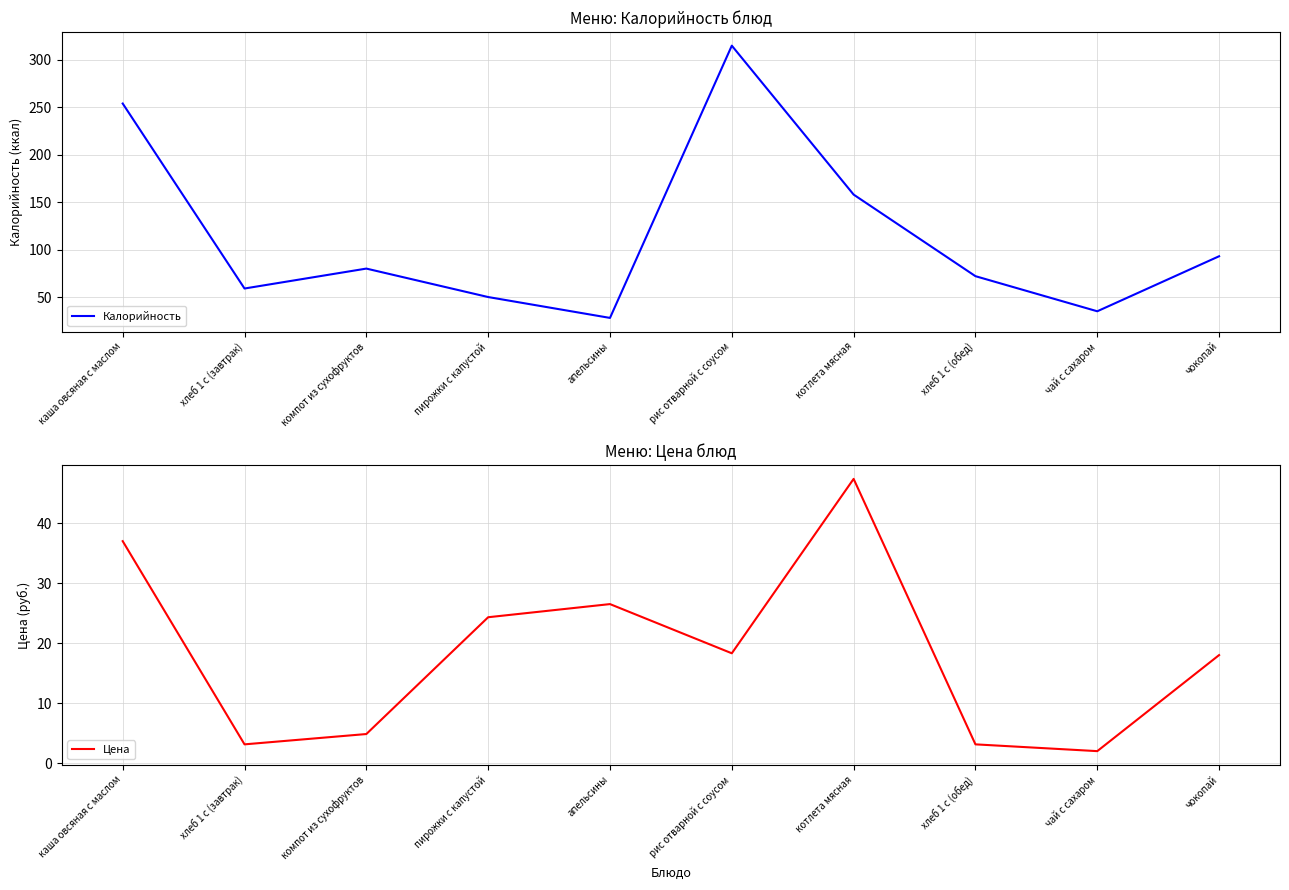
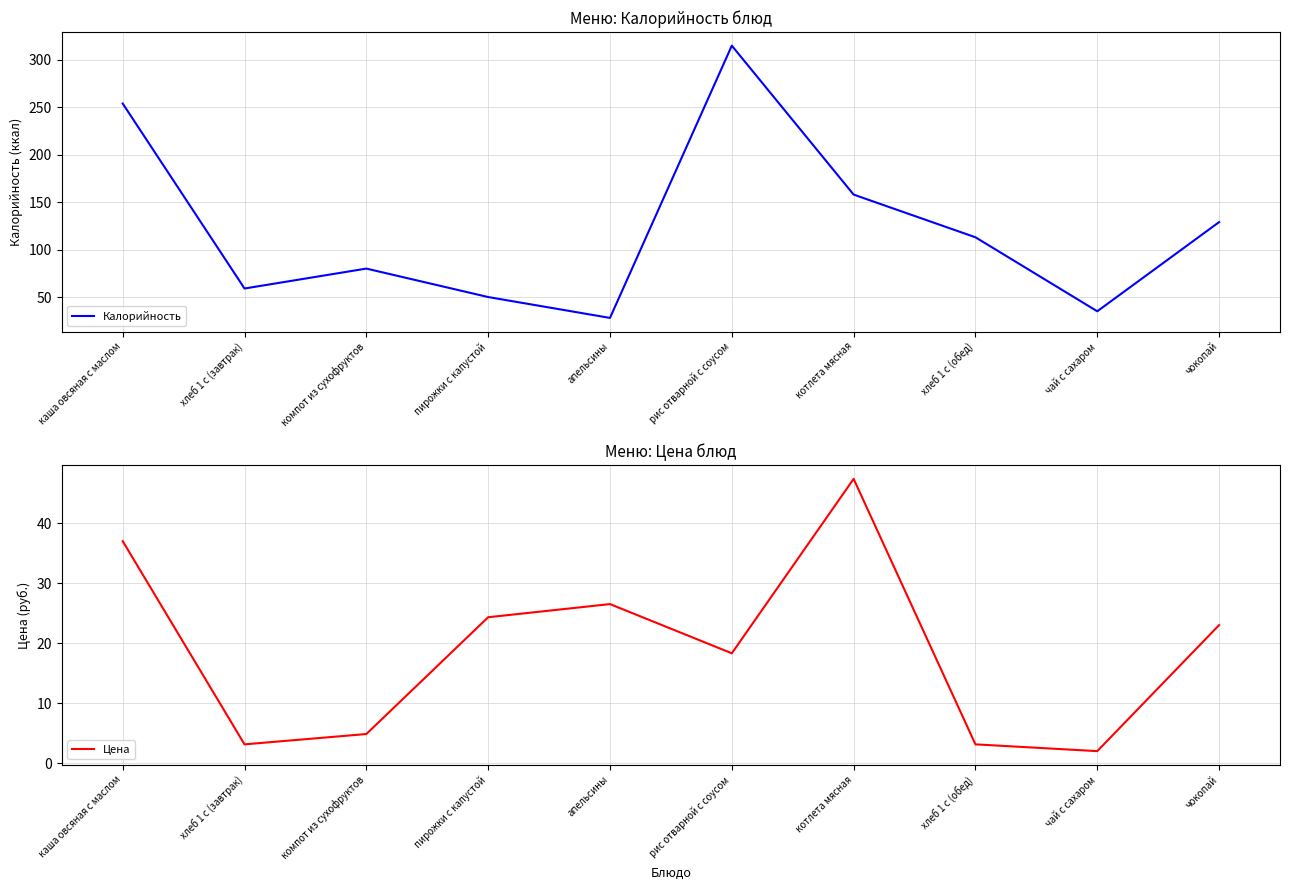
  {
    "Меню: Калорийность блюд": {
      "каша овсяная с маслом": 250,
      "хлеб 1 с (завтрак)": 60,
      "компот из сухофруктов": 80,
      "пирожки с капустой": 50,
      "апельсины": 30,
      "рис отварной с соусом": 320,
      "котлета мясная": 160,
-     "хлеб 1 с (обед)": 70,
+     "хлеб 1 с (обед)": 110,
      "чай с сахаром": 40,
-     "чокопай": 90
+     "чокопай": 130
    },
    "Меню: Цена блюд": {
      "каша овсяная с маслом": 37,
      "хлеб 1 с (завтрак)": 3,
      "компот из сухофруктов": 5,
      "пирожки с капустой": 24,
      "апельсины": 27,
      "рис отварной с соусом": 18,
      "котлета мясная": 47,
      "хлеб 1 с (обед)": 3,
      "чай с сахаром": 2,
-     "чокопай": 18
+     "чокопай": 23
    }
  }
